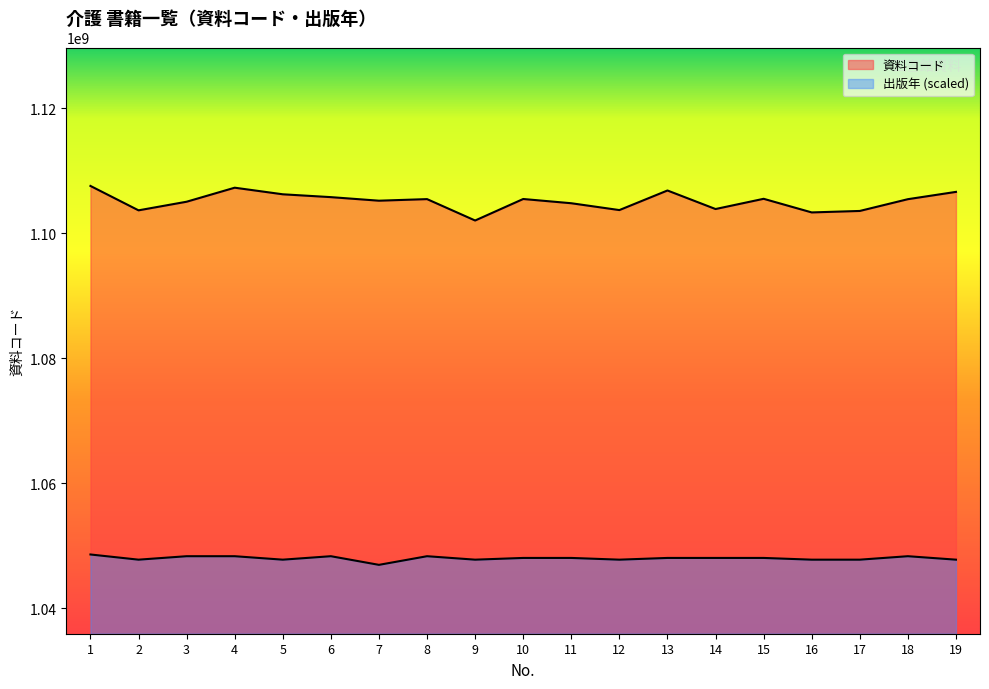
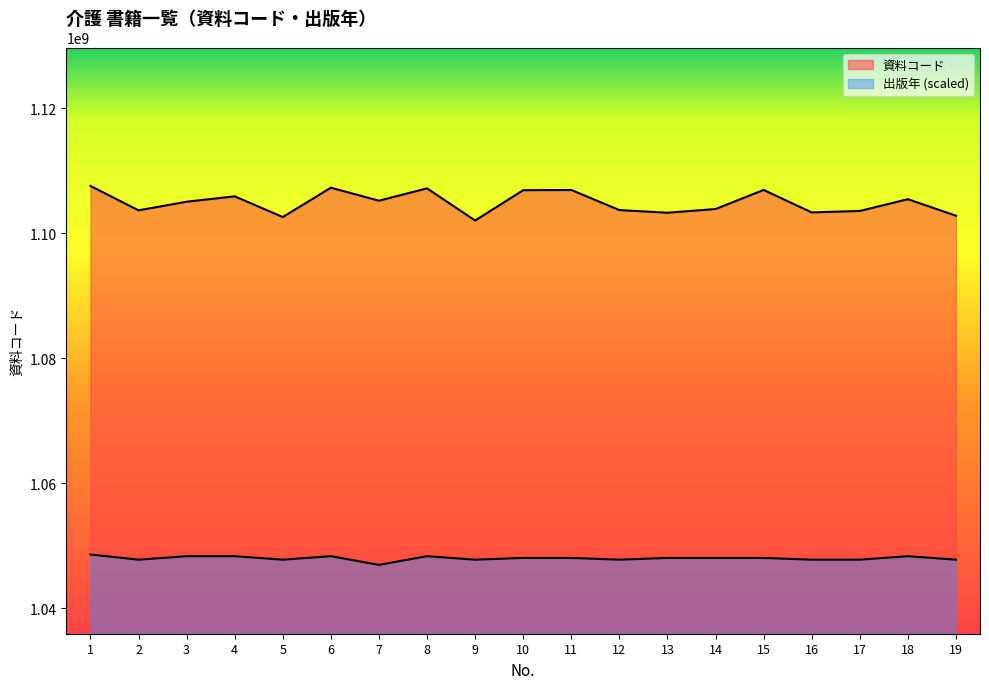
  {
    "資料コード": {
      "1": 1108000000,
      "2": 1104000000,
      "3": 1105000000,
-     "4": 1107000000,
-     "5": 1106000000,
-     "6": 1106000000,
+     "4": 1106000000,
+     "5": 1103000000,
+     "6": 1107000000,
      "7": 1105000000,
-     "8": 1105000000,
+     "8": 1107000000,
      "9": 1102000000,
-     "10": 1106000000,
-     "11": 1105000000,
+     "10": 1107000000,
+     "11": 1107000000,
      "12": 1104000000,
-     "13": 1107000000,
+     "13": 1103000000,
      "14": 1104000000,
-     "15": 1106000000,
+     "15": 1107000000,
      "16": 1103000000,
      "17": 1104000000,
      "18": 1105000000,
-     "19": 1107000000
+     "19": 1103000000
    },
    "出版年 (scaled)": {
      "1": 1049000000,
      "2": 1048000000,
      "3": 1048000000,
      "4": 1048000000,
      "5": 1048000000,
      "6": 1048000000,
      "7": 1047000000,
      "8": 1048000000,
      "9": 1048000000,
      "10": 1048000000,
      "11": 1048000000,
      "12": 1048000000,
      "13": 1048000000,
      "14": 1048000000,
      "15": 1048000000,
      "16": 1048000000,
      "17": 1048000000,
      "18": 1048000000,
      "19": 1048000000
    }
  }
